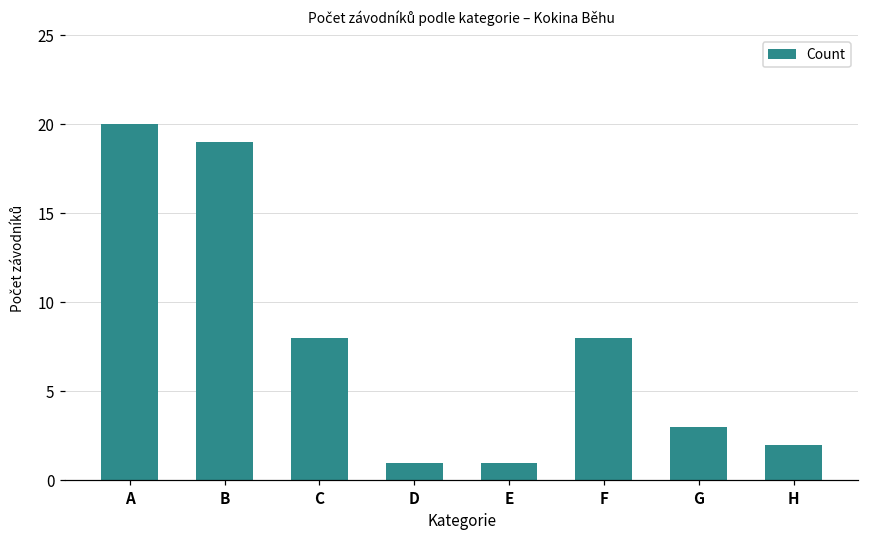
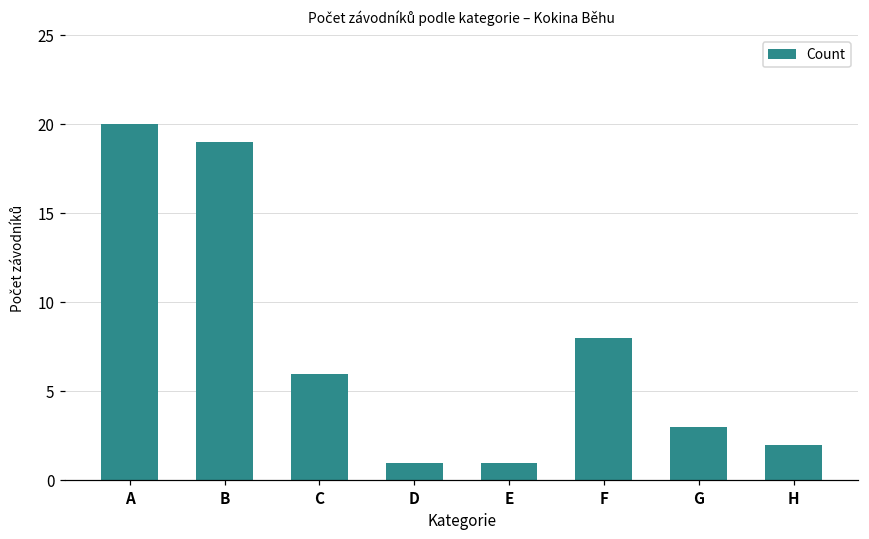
  {
    "A": 20,
    "B": 19,
-   "C": 8,
+   "C": 6,
    "D": 1,
    "E": 1,
    "F": 8,
    "G": 3,
    "H": 2
  }
